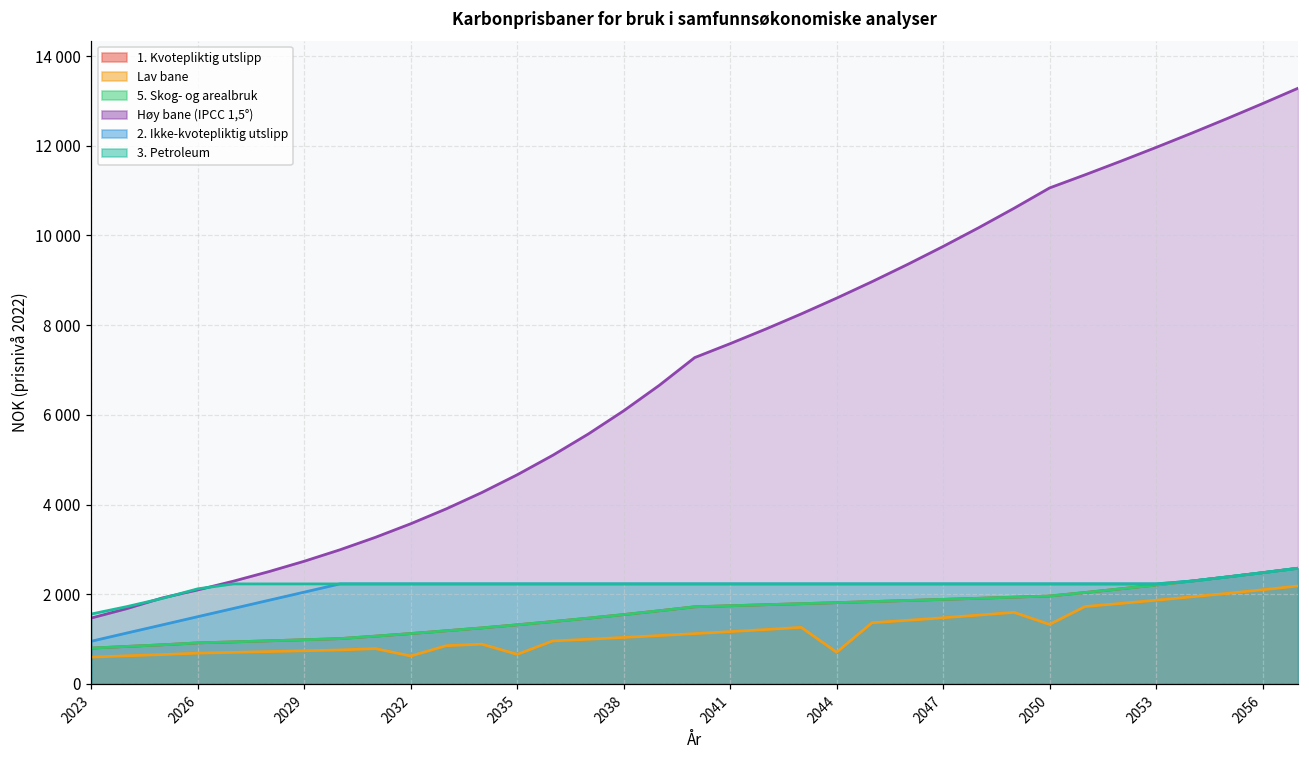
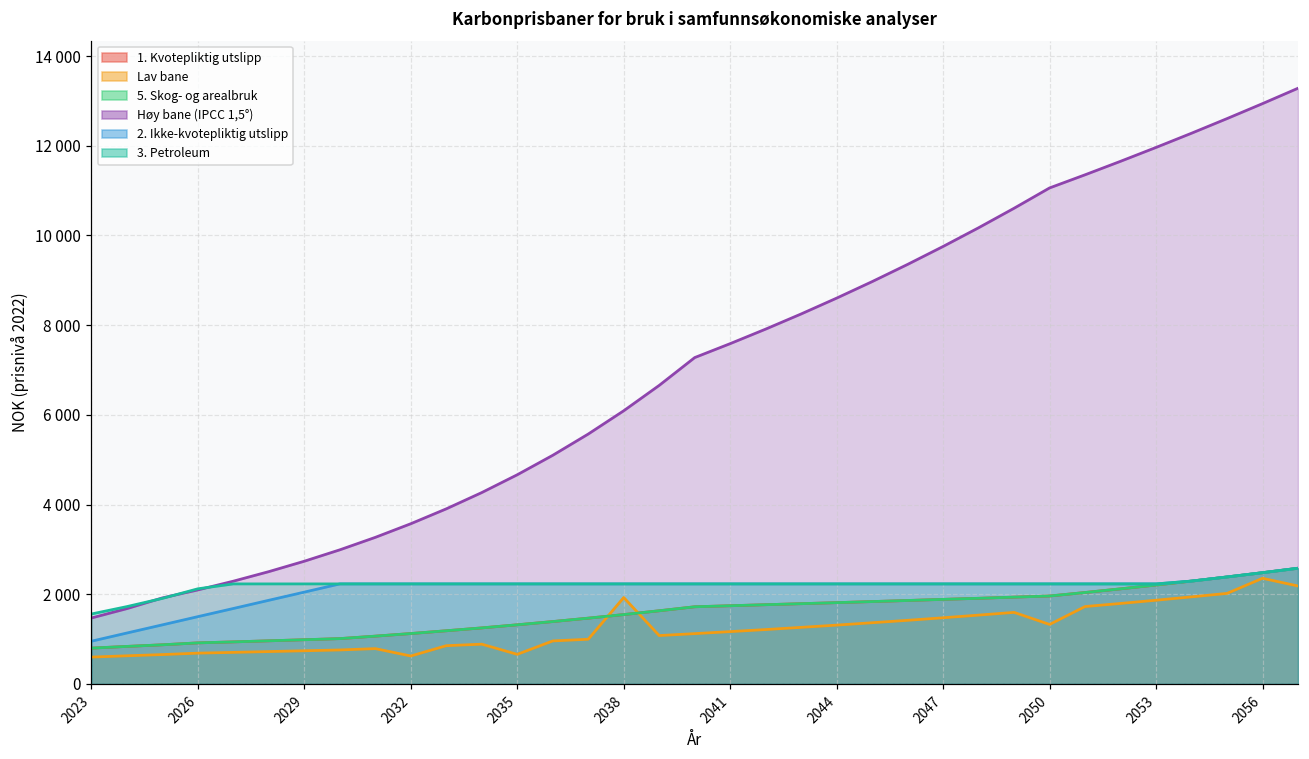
  {
    "Lav bane": {
      "2023": 600,
      "2026": 700,
      "2029": 700,
      "2032": 600,
      "2035": 700,
-     "2038": 1000,
+     "2038": 1900,
      "2041": 1200,
-     "2044": 700,
+     "2044": 1300,
      "2047": 1500,
      "2050": 1300,
      "2053": 1900,
-     "2056": 2100
+     "2056": 2400
    }
  }
